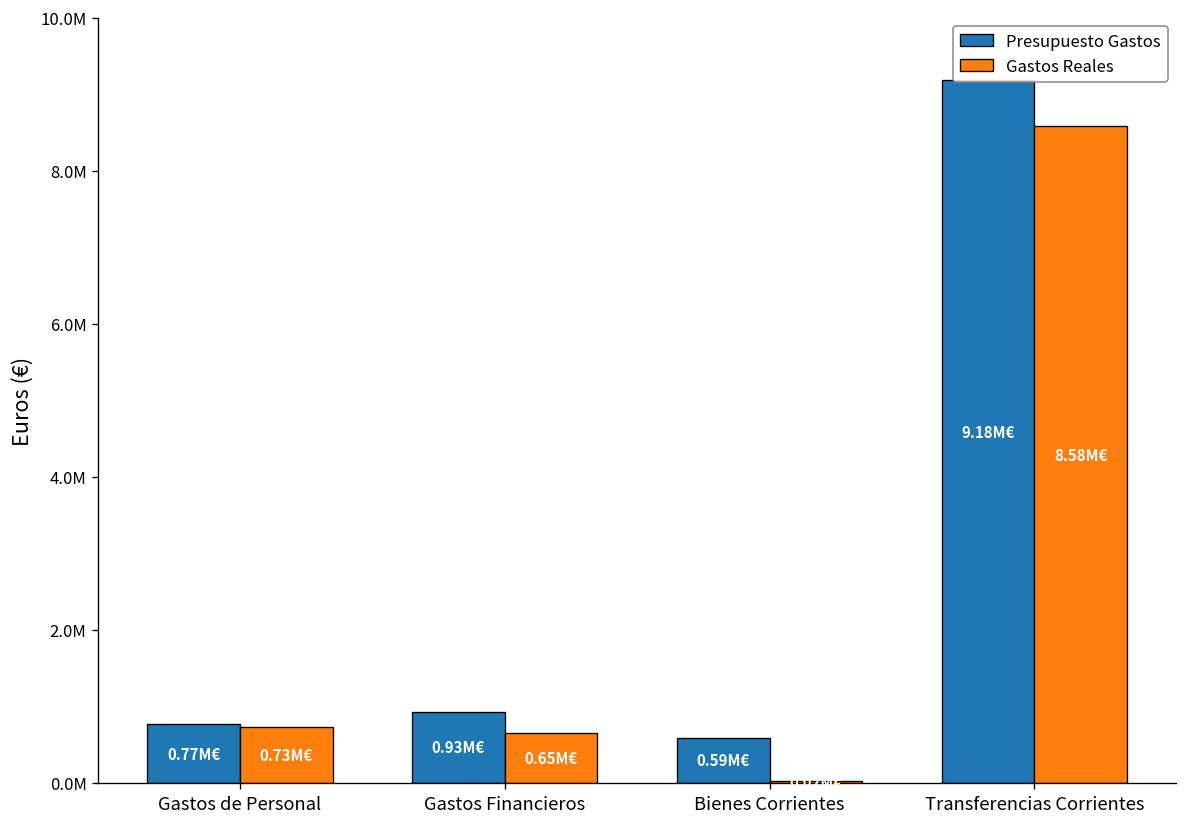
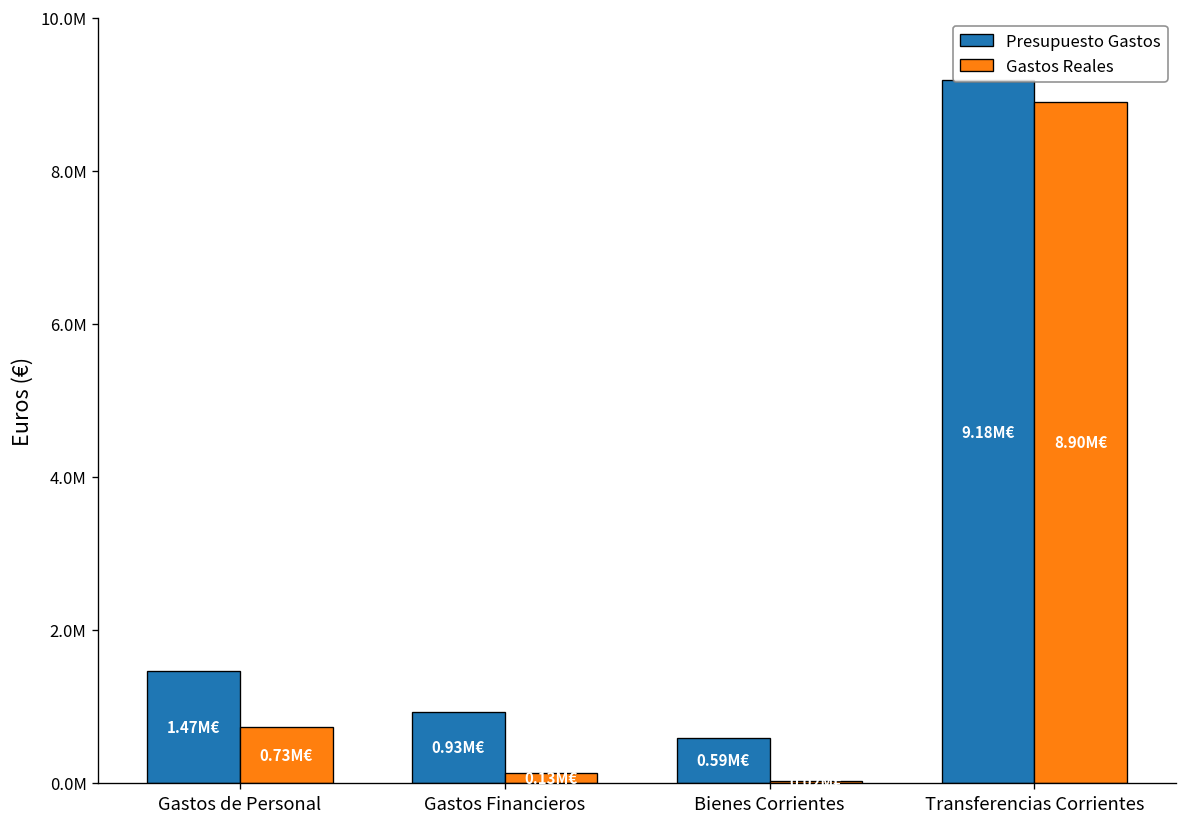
  {
    "Presupuesto Gastos": {
-     "Gastos de Personal": "0.77M€",
+     "Gastos de Personal": "1.47M€",
      "Gastos Financieros": "0.93M€",
      "Bienes Corrientes": "0.59M€"
    },
    "Gastos Reales": {
      "Gastos de Personal": "0.73M€",
-     "Gastos Financieros": "0.65M€",
-     "Transferencias Corrientes": "8.58M€"
+     "Gastos Financieros": "0.13M€",
+     "Transferencias Corrientes": "8.90M€"
    }
  }
